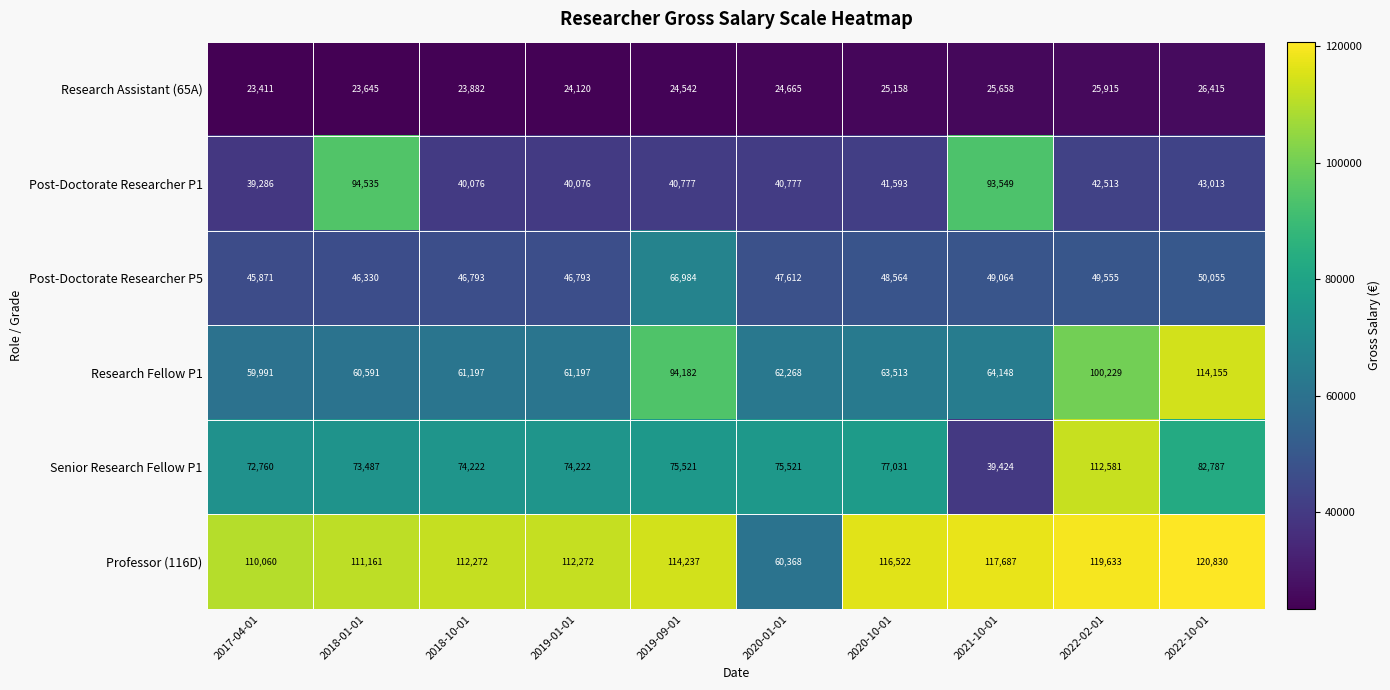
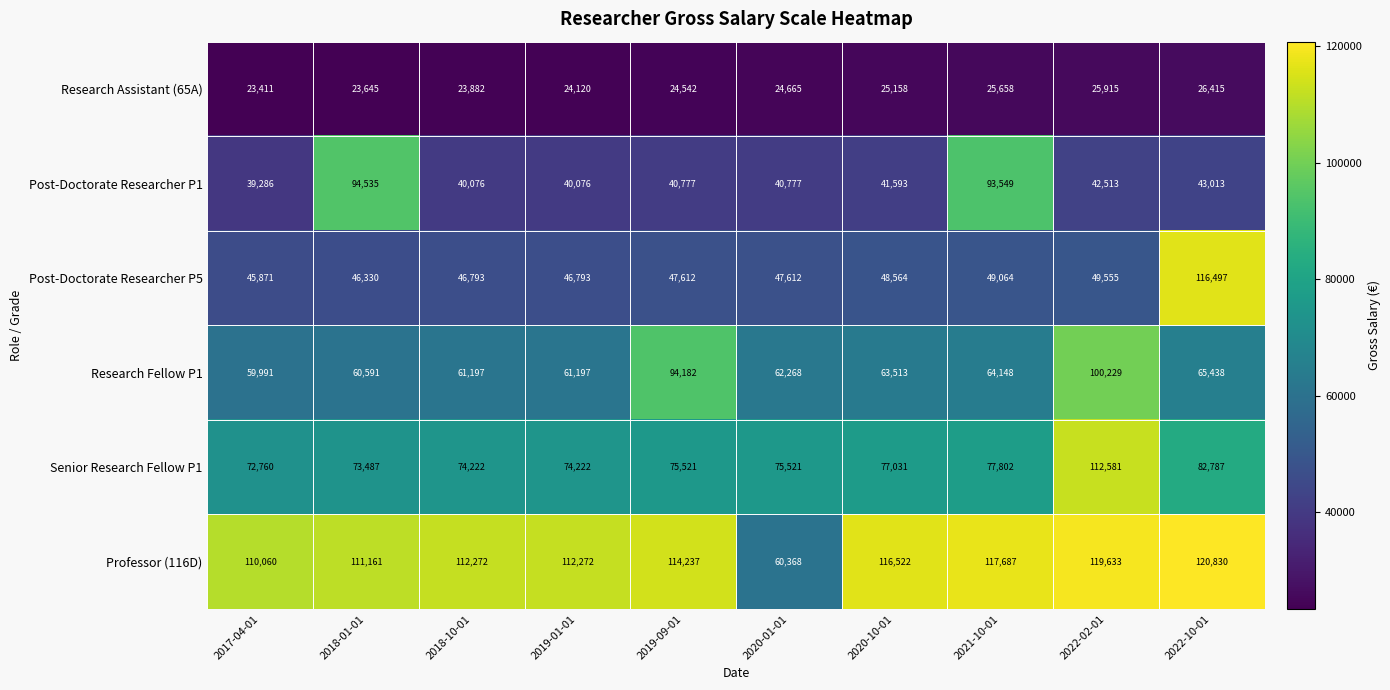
  {
    "Research Assistant (65A)": {
      "2017-04-01": "23,411",
      "2018-01-01": "23,645",
      "2018-10-01": "23,882",
      "2019-01-01": "24,120",
      "2019-09-01": "24,542",
      "2020-01-01": "24,665",
      "2020-10-01": "25,158",
      "2021-10-01": "25,658",
      "2022-02-01": "25,915",
      "2022-10-01": "26,415"
    },
    "Post-Doctorate Researcher P1": {
      "2017-04-01": "39,286",
      "2018-01-01": "94,535",
      "2018-10-01": "40,076",
      "2019-01-01": "40,076",
      "2019-09-01": "40,777",
      "2020-01-01": "40,777",
      "2020-10-01": "41,593",
      "2021-10-01": "93,549",
      "2022-02-01": "42,513",
      "2022-10-01": "43,013"
    },
    "Post-Doctorate Researcher P5": {
      "2017-04-01": "45,871",
      "2018-01-01": "46,330",
      "2018-10-01": "46,793",
      "2019-01-01": "46,793",
-     "2019-09-01": "66,984",
+     "2019-09-01": "47,612",
      "2020-01-01": "47,612",
      "2020-10-01": "48,564",
      "2021-10-01": "49,064",
      "2022-02-01": "49,555",
-     "2022-10-01": "50,055"
+     "2022-10-01": "116,497"
    },
    "Research Fellow P1": {
      "2017-04-01": "59,991",
      "2018-01-01": "60,591",
      "2018-10-01": "61,197",
      "2019-01-01": "61,197",
      "2019-09-01": "94,182",
      "2020-01-01": "62,268",
      "2020-10-01": "63,513",
      "2021-10-01": "64,148",
      "2022-02-01": "100,229",
-     "2022-10-01": "114,155"
+     "2022-10-01": "65,438"
    },
    "Senior Research Fellow P1": {
      "2017-04-01": "72,760",
      "2018-01-01": "73,487",
      "2018-10-01": "74,222",
      "2019-01-01": "74,222",
      "2019-09-01": "75,521",
      "2020-01-01": "75,521",
      "2020-10-01": "77,031",
-     "2021-10-01": "39,424",
+     "2021-10-01": "77,802",
      "2022-02-01": "112,581",
      "2022-10-01": "82,787"
    },
    "Professor (116D)": {
      "2017-04-01": "110,060",
      "2018-01-01": "111,161",
      "2018-10-01": "112,272",
      "2019-01-01": "112,272",
      "2019-09-01": "114,237",
      "2020-01-01": "60,368",
      "2020-10-01": "116,522",
      "2021-10-01": "117,687",
      "2022-02-01": "119,633",
      "2022-10-01": "120,830"
    }
  }
